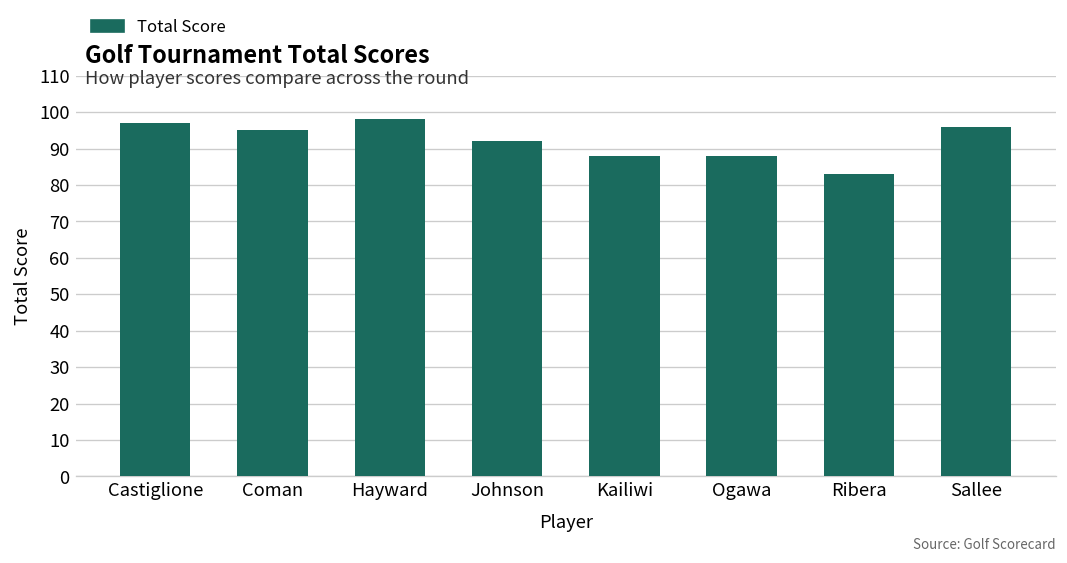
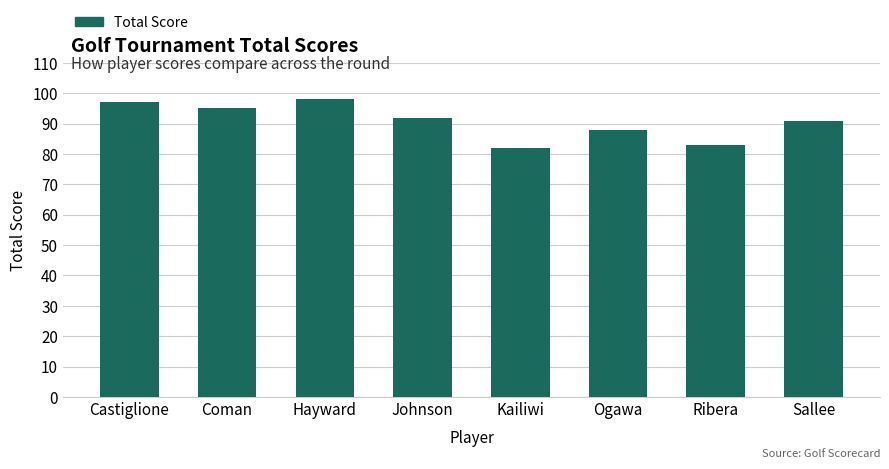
  {
    "Castiglione": 97,
    "Coman": 95,
    "Hayward": 98,
    "Johnson": 92,
-   "Kailiwi": 88,
+   "Kailiwi": 82,
    "Ogawa": 88,
    "Ribera": 83,
-   "Sallee": 96
+   "Sallee": 91
  }
